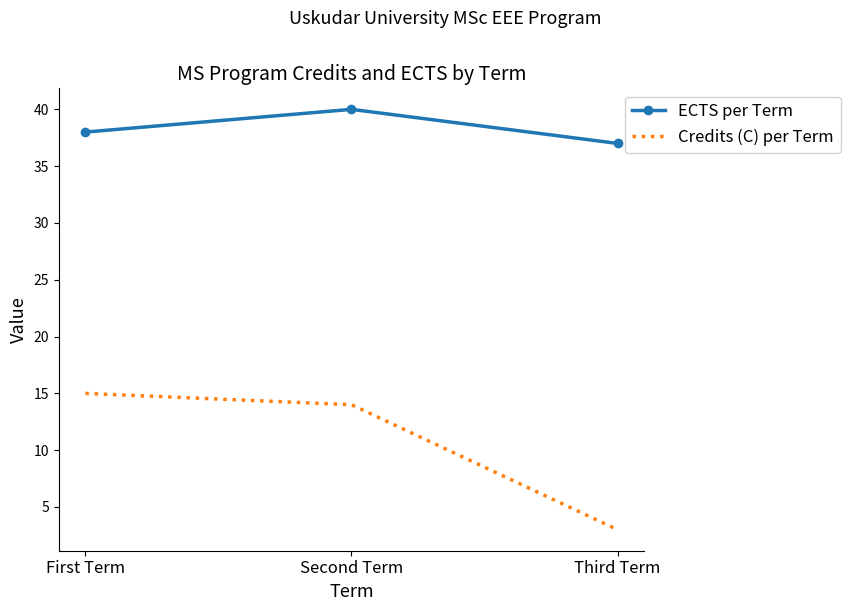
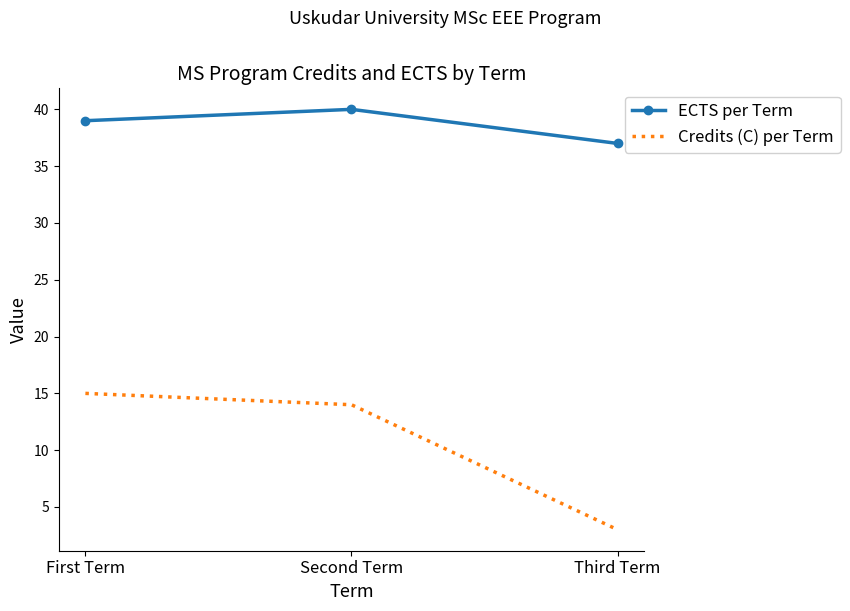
  {
    "ECTS per Term": {
-     "First Term": 38,
+     "First Term": 39,
      "Second Term": 40,
      "Third Term": 37
    },
    "Credits (C) per Term": {
      "First Term": 15,
      "Second Term": 14,
      "Third Term": 3
    }
  }
